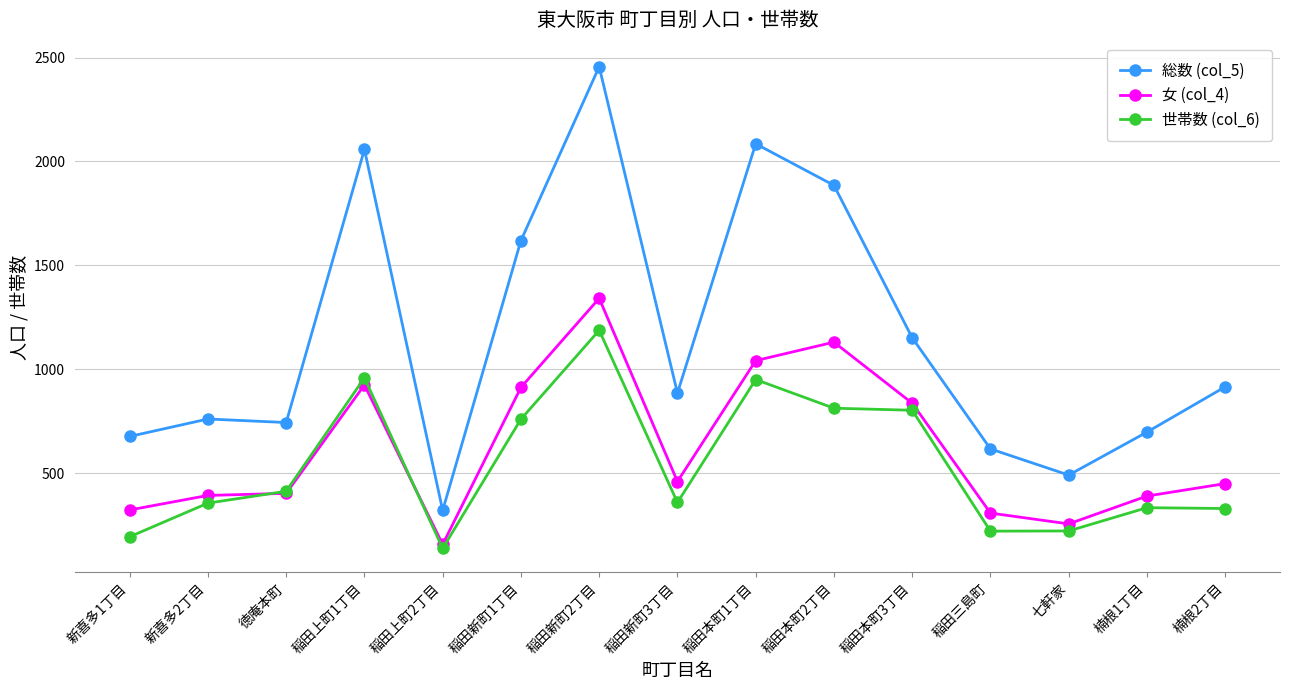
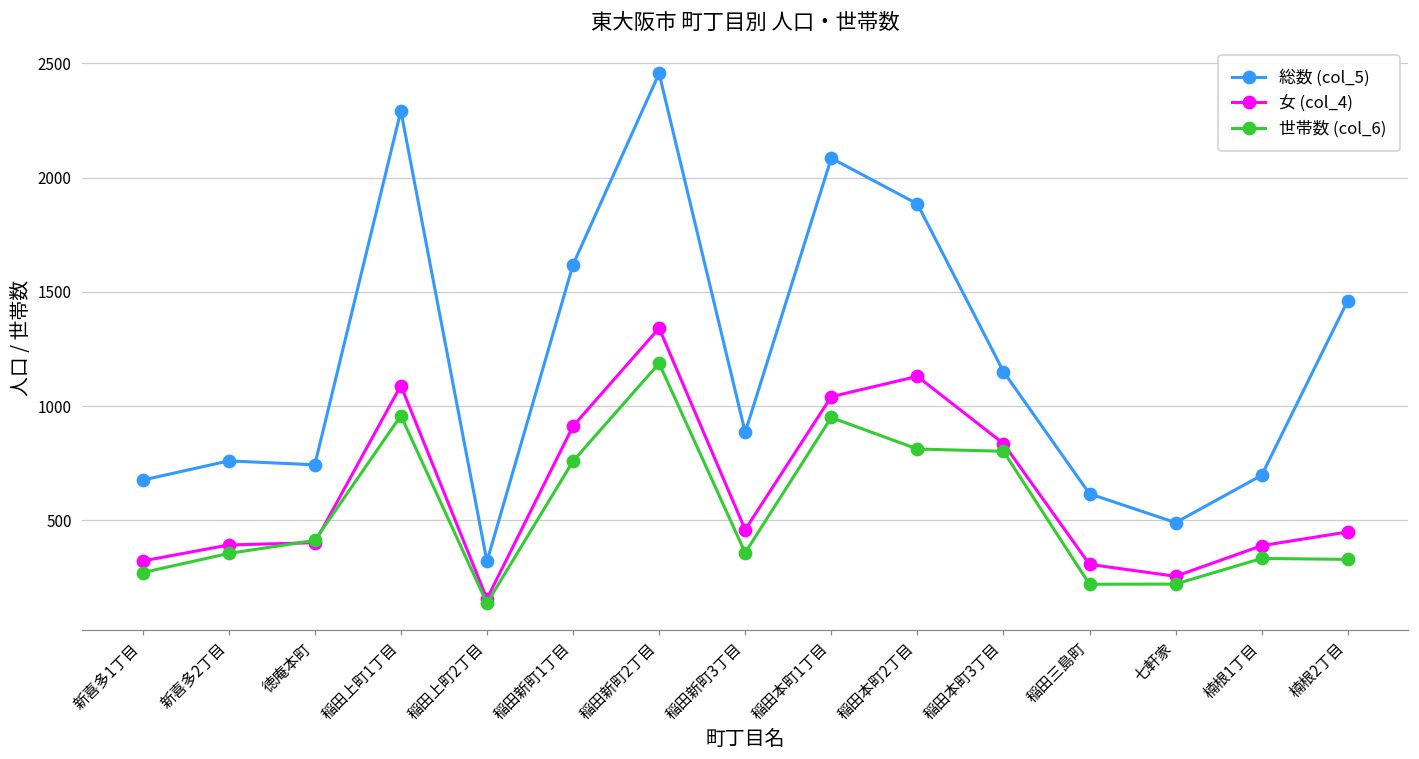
  {
    "総数 (col_5)": {
      "新喜多1丁目": 680,
      "新喜多2丁目": 760,
      "徳庵本町": 740,
-     "稲田上町1丁目": 2060,
+     "稲田上町1丁目": 2290,
      "稲田上町2丁目": 320,
      "稲田新町1丁目": 1620,
      "稲田新町2丁目": 2460,
      "稲田新町3丁目": 890,
      "稲田本町1丁目": 2090,
      "稲田本町2丁目": 1890,
      "稲田本町3丁目": 1150,
      "稲田三島町": 620,
      "七軒家": 490,
      "楠根1丁目": 700,
-     "楠根2丁目": 920
+     "楠根2丁目": 1460
    },
    "女 (col_4)": {
      "新喜多1丁目": 320,
      "新喜多2丁目": 390,
-     "稲田上町1丁目": 920,
+     "稲田上町1丁目": 1090,
      "稲田上町2丁目": 160,
      "稲田新町1丁目": 910,
      "稲田新町2丁目": 1340,
      "稲田新町3丁目": 460,
      "稲田本町1丁目": 1040,
      "稲田本町2丁目": 1130,
      "稲田本町3丁目": 840,
      "稲田三島町": 310,
      "七軒家": 260,
      "楠根1丁目": 390,
      "楠根2丁目": 450
    },
    "世帯数 (col_6)": {
-     "新喜多1丁目": 190,
+     "新喜多1丁目": 270,
      "新喜多2丁目": 360,
      "稲田上町1丁目": 960,
      "稲田上町2丁目": 140,
      "稲田新町1丁目": 760,
      "稲田新町2丁目": 1190,
      "稲田新町3丁目": 360,
      "稲田本町1丁目": 950,
      "稲田本町2丁目": 810,
      "稲田本町3丁目": 800,
      "稲田三島町": 220,
      "七軒家": 220,
      "楠根1丁目": 330,
      "楠根2丁目": 330
    }
  }
